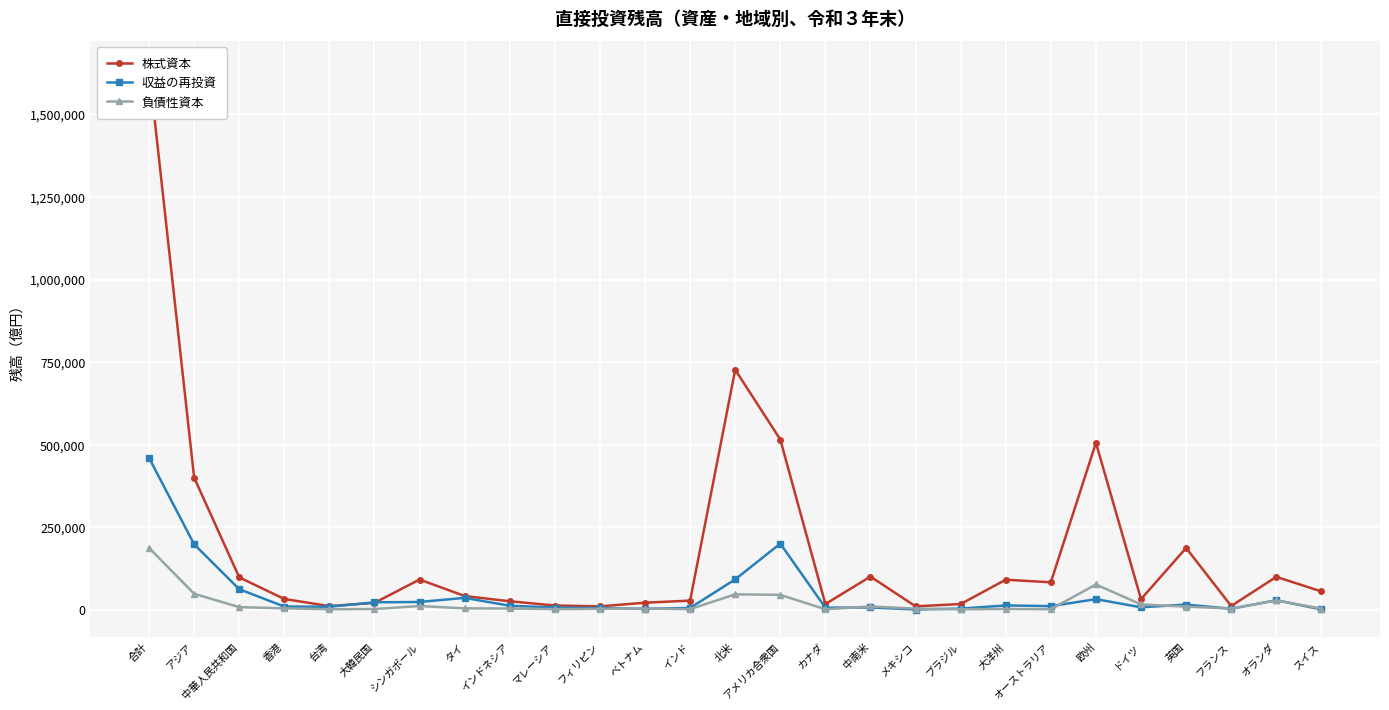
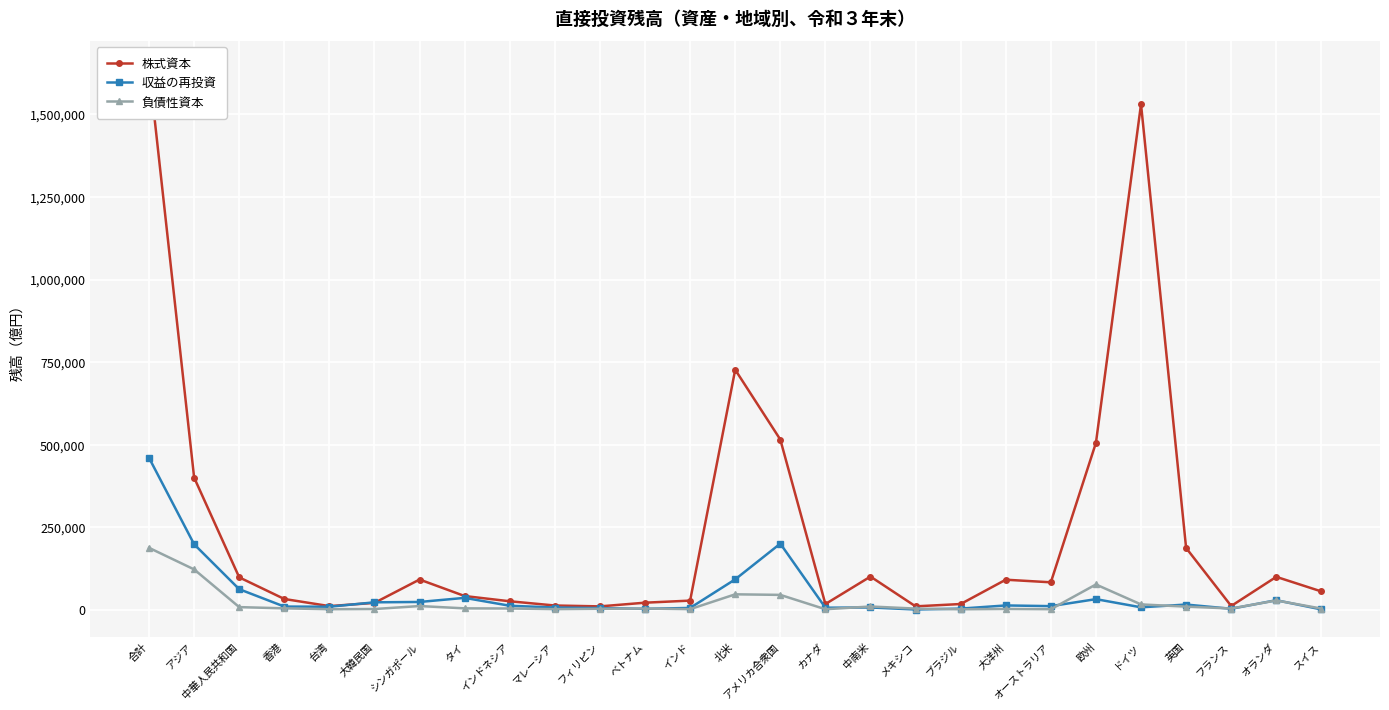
  {
    "株式資本": {
      "アジア": "400,000",
      "中華人民共和国": "100,000",
      "香港": "30,000",
      "シンガポール": "90,000",
      "インドネシア": "30,000",
      "ベトナム": "20,000",
      "インド": "30,000",
      "北米": "730,000",
      "アメリカ合衆国": "520,000",
      "カナダ": "20,000",
      "中南米": "100,000",
      "ブラジル": "20,000",
      "大洋州": "90,000",
      "オーストラリア": "80,000",
      "欧州": "510,000",
-     "ドイツ": "30,000",
+     "ドイツ": "1,530,000",
      "英国": "190,000",
      "フランス": "10,000",
      "オランダ": "100,000",
      "スイス": "60,000"
    },
    "収益の再投資": {
      "合計": "460,000",
      "アジア": "200,000",
      "中華人民共和国": "60,000",
      "シンガポール": "20,000",
      "インドネシア": "10,000",
      "北米": "90,000",
      "アメリカ合衆国": "200,000",
      "大洋州": "10,000",
      "オーストラリア": "10,000",
      "欧州": "30,000",
      "ドイツ": "10,000"
    },
    "負債性資本": {
      "合計": "190,000",
-     "アジア": "50,000",
+     "アジア": "120,000",
      "中華人民共和国": "10,000",
      "大韓民国": "0",
      "シンガポール": "10,000",
      "タイ": "0",
      "インドネシア": "0",
      "北米": "50,000",
      "アメリカ合衆国": "50,000",
      "大洋州": "0",
      "オーストラリア": "0",
      "欧州": "80,000",
      "ドイツ": "20,000"
    }
  }
